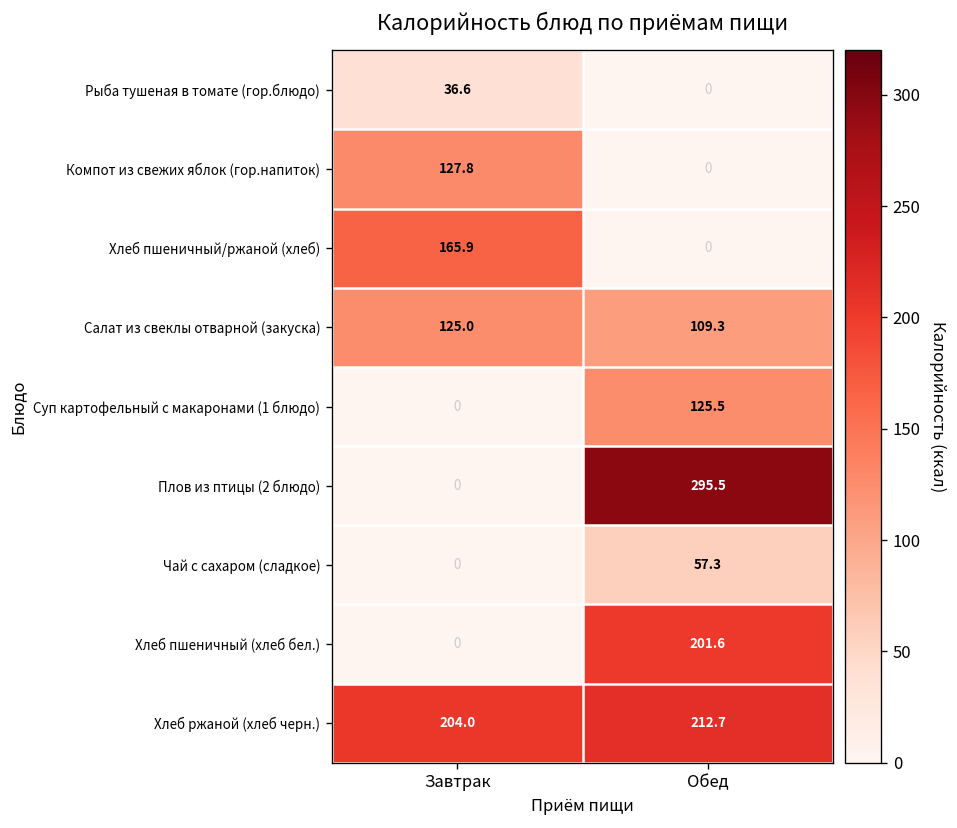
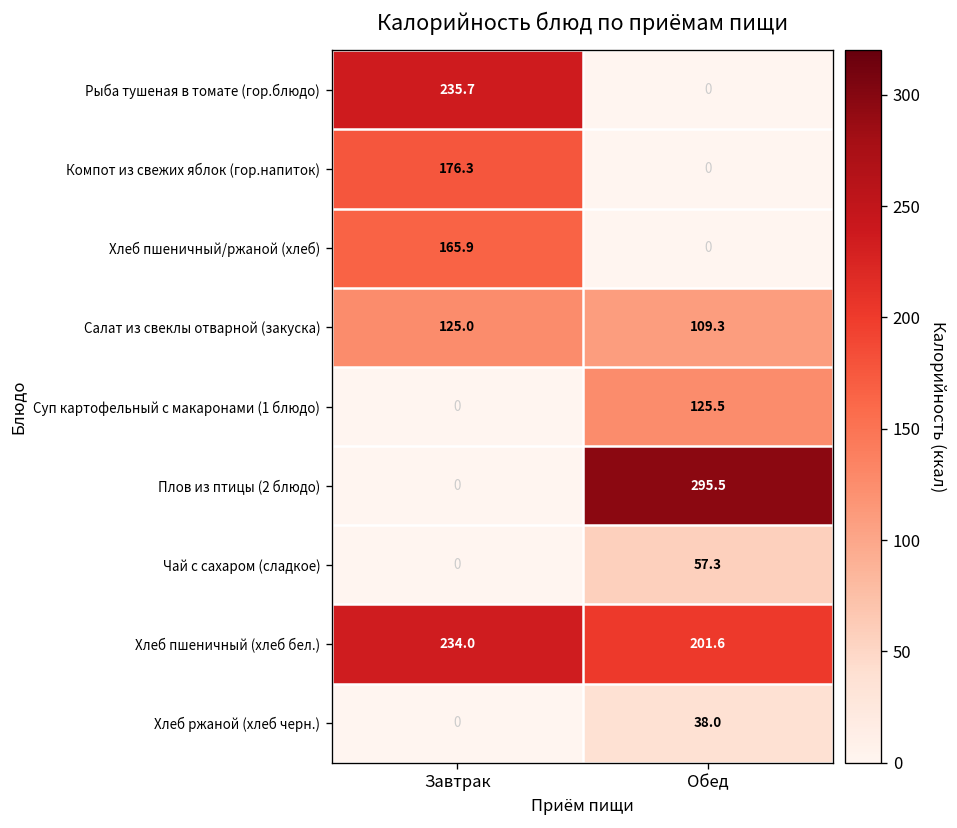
  {
    "Рыба тушеная в томате (гор.блюдо)": {
-     "Завтрак": 36.6,
+     "Завтрак": 235.7,
      "Обед": 0
    },
    "Компот из свежих яблок (гор.напиток)": {
-     "Завтрак": 127.8,
+     "Завтрак": 176.3,
      "Обед": 0
    },
    "Хлеб пшеничный/ржаной (хлеб)": {
      "Завтрак": 165.9,
      "Обед": 0
    },
    "Салат из свеклы отварной (закуска)": {
      "Завтрак": 125.0,
      "Обед": 109.3
    },
    "Суп картофельный с макаронами (1 блюдо)": {
      "Завтрак": 0,
      "Обед": 125.5
    },
    "Плов из птицы (2 блюдо)": {
      "Завтрак": 0,
      "Обед": 295.5
    },
    "Чай с сахаром (сладкое)": {
      "Завтрак": 0,
      "Обед": 57.3
    },
    "Хлеб пшеничный (хлеб бел.)": {
-     "Завтрак": 0,
+     "Завтрак": 234.0,
      "Обед": 201.6
    },
    "Хлеб ржаной (хлеб черн.)": {
-     "Завтрак": 204.0,
-     "Обед": 212.7
+     "Завтрак": 0,
+     "Обед": 38.0
    }
  }
